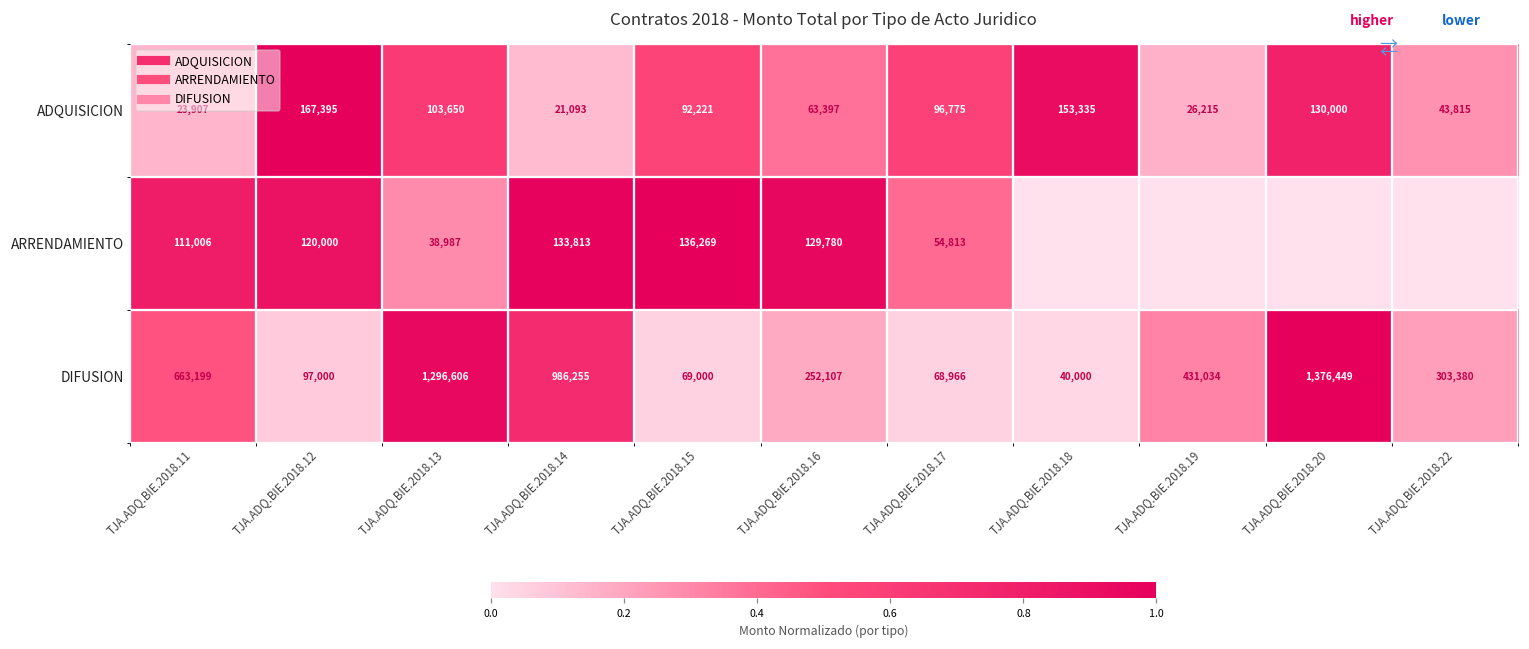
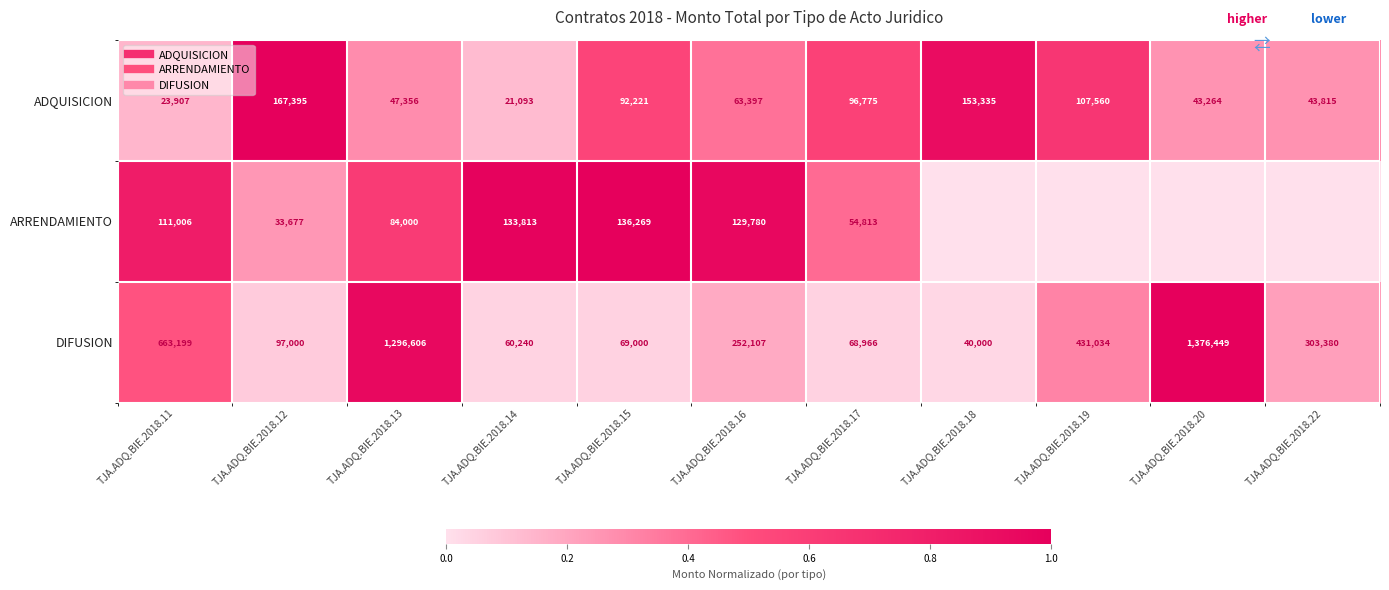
  {
    "ADQUISICION": {
      "TJA.ADQ.BIE.2018.11": "23,907",
      "TJA.ADQ.BIE.2018.12": "167,395",
-     "TJA.ADQ.BIE.2018.13": "103,650",
+     "TJA.ADQ.BIE.2018.13": "47,356",
      "TJA.ADQ.BIE.2018.14": "21,093",
      "TJA.ADQ.BIE.2018.15": "92,221",
      "TJA.ADQ.BIE.2018.16": "63,397",
      "TJA.ADQ.BIE.2018.17": "96,775",
      "TJA.ADQ.BIE.2018.18": "153,335",
-     "TJA.ADQ.BIE.2018.19": "26,215",
-     "TJA.ADQ.BIE.2018.20": "130,000",
+     "TJA.ADQ.BIE.2018.19": "107,560",
+     "TJA.ADQ.BIE.2018.20": "43,264",
      "TJA.ADQ.BIE.2018.22": "43,815"
    },
    "ARRENDAMIENTO": {
      "TJA.ADQ.BIE.2018.11": "111,006",
-     "TJA.ADQ.BIE.2018.12": "120,000",
-     "TJA.ADQ.BIE.2018.13": "38,987",
+     "TJA.ADQ.BIE.2018.12": "33,677",
+     "TJA.ADQ.BIE.2018.13": "84,000",
      "TJA.ADQ.BIE.2018.14": "133,813",
      "TJA.ADQ.BIE.2018.15": "136,269",
      "TJA.ADQ.BIE.2018.16": "129,780",
      "TJA.ADQ.BIE.2018.17": "54,813"
    },
    "DIFUSION": {
      "TJA.ADQ.BIE.2018.11": "663,199",
      "TJA.ADQ.BIE.2018.12": "97,000",
      "TJA.ADQ.BIE.2018.13": "1,296,606",
-     "TJA.ADQ.BIE.2018.14": "986,255",
+     "TJA.ADQ.BIE.2018.14": "60,240",
      "TJA.ADQ.BIE.2018.15": "69,000",
      "TJA.ADQ.BIE.2018.16": "252,107",
      "TJA.ADQ.BIE.2018.17": "68,966",
      "TJA.ADQ.BIE.2018.18": "40,000",
      "TJA.ADQ.BIE.2018.19": "431,034",
      "TJA.ADQ.BIE.2018.20": "1,376,449",
      "TJA.ADQ.BIE.2018.22": "303,380"
    }
  }
